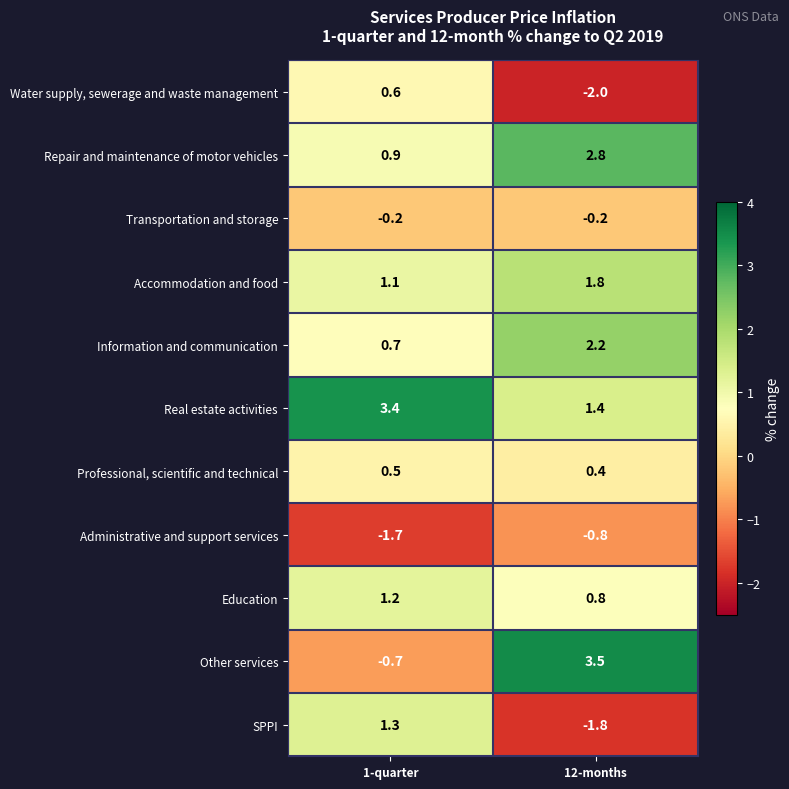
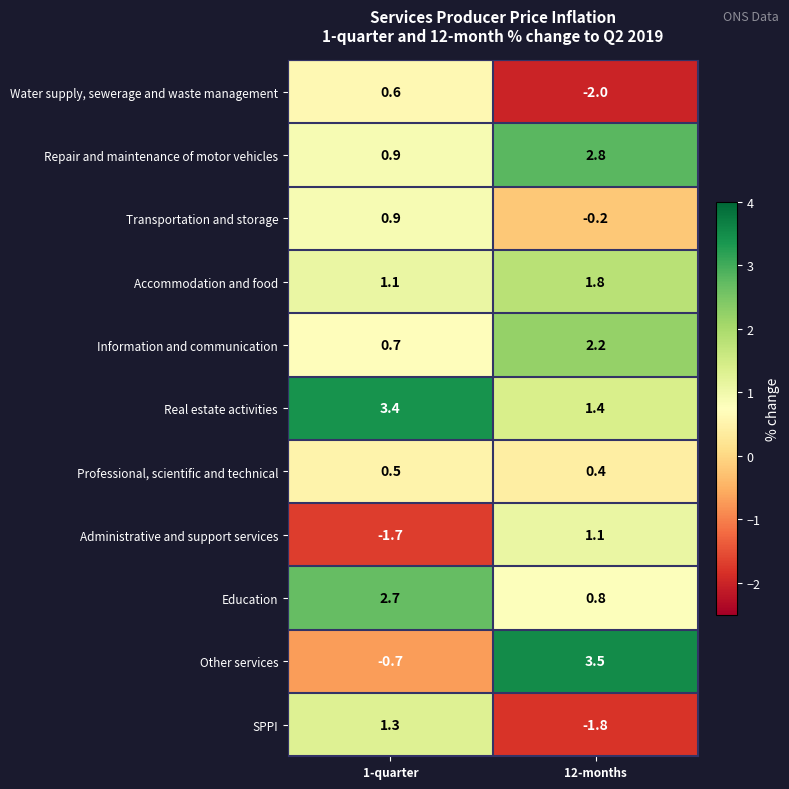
  {
    "Water supply, sewerage and waste management": {
      "1-quarter": 0.6,
      "12-months": -2.0
    },
    "Repair and maintenance of motor vehicles": {
      "1-quarter": 0.9,
      "12-months": 2.8
    },
    "Transportation and storage": {
-     "1-quarter": -0.2,
+     "1-quarter": 0.9,
      "12-months": -0.2
    },
    "Accommodation and food": {
      "1-quarter": 1.1,
      "12-months": 1.8
    },
    "Information and communication": {
      "1-quarter": 0.7,
      "12-months": 2.2
    },
    "Real estate activities": {
      "1-quarter": 3.4,
      "12-months": 1.4
    },
    "Professional, scientific and technical": {
      "1-quarter": 0.5,
      "12-months": 0.4
    },
    "Administrative and support services": {
      "1-quarter": -1.7,
-     "12-months": -0.8
+     "12-months": 1.1
    },
    "Education": {
-     "1-quarter": 1.2,
+     "1-quarter": 2.7,
      "12-months": 0.8
    },
    "Other services": {
      "1-quarter": -0.7,
      "12-months": 3.5
    },
    "SPPI": {
      "1-quarter": 1.3,
      "12-months": -1.8
    }
  }
